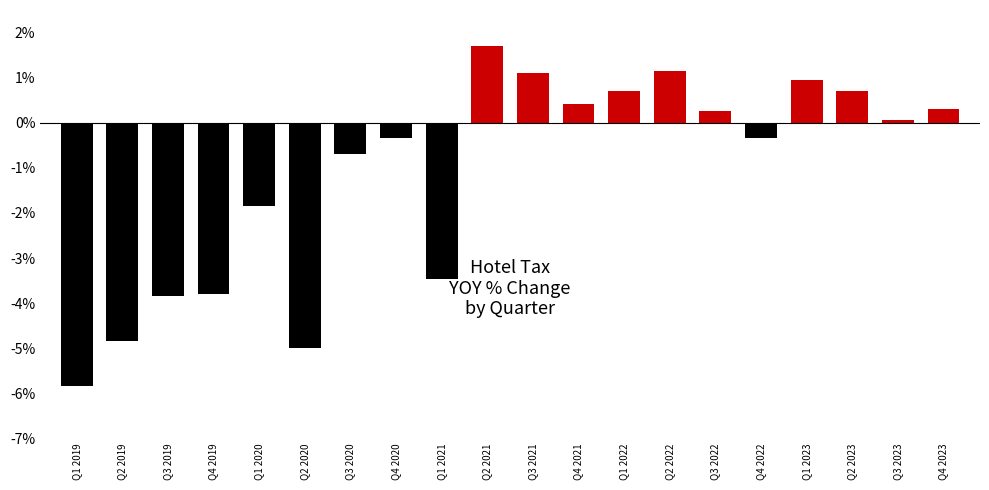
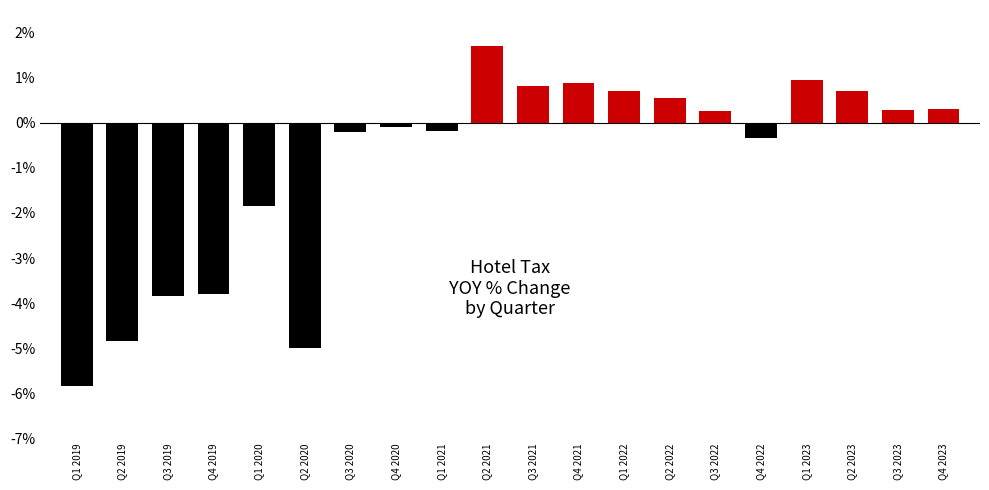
  {
    "Q1 2019": "-5.8%",
    "Q2 2019": "-4.8%",
    "Q3 2019": "-3.8%",
    "Q4 2019": "-3.8%",
    "Q1 2020": "-1.8%",
    "Q2 2020": "-5.0%",
-   "Q3 2020": "-0.7%",
-   "Q4 2020": "-0.3%",
-   "Q1 2021": "-3.5%",
+   "Q3 2020": "-0.2%",
+   "Q4 2020": "-0.1%",
+   "Q1 2021": "-0.2%",
    "Q2 2021": "1.7%",
-   "Q3 2021": "1.1%",
-   "Q4 2021": "0.4%",
+   "Q3 2021": "0.8%",
+   "Q4 2021": "0.9%",
    "Q1 2022": "0.7%",
-   "Q2 2022": "1.1%",
+   "Q2 2022": "0.5%",
    "Q3 2022": "0.3%",
    "Q4 2022": "-0.3%",
    "Q1 2023": "1.0%",
    "Q2 2023": "0.7%",
-   "Q3 2023": "0.1%",
+   "Q3 2023": "0.3%",
    "Q4 2023": "0.3%"
  }
